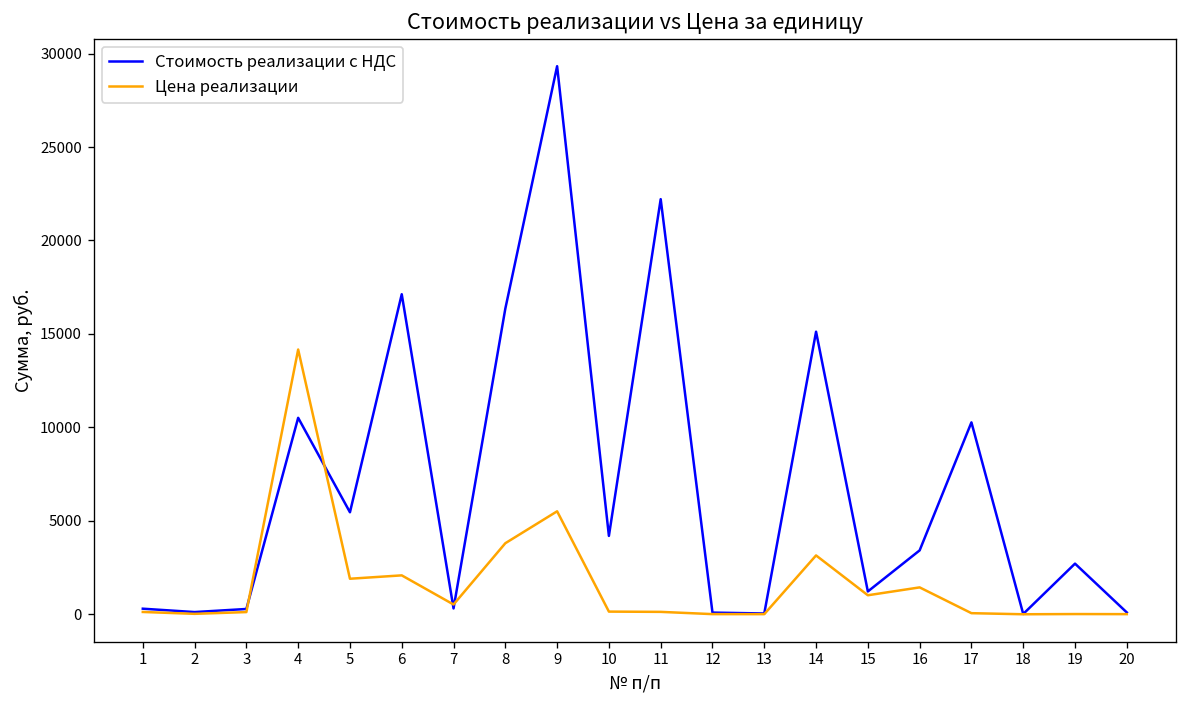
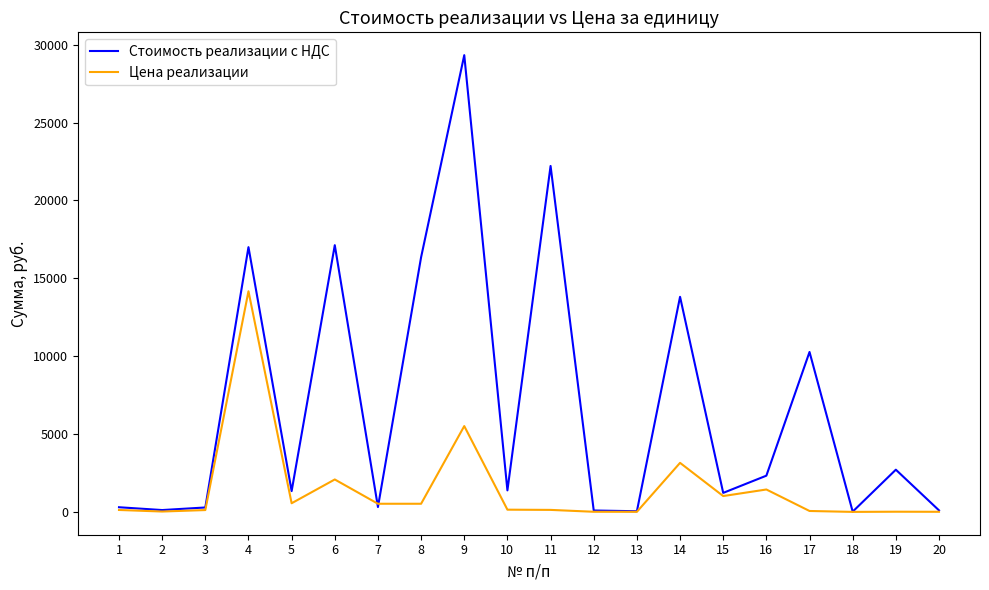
  {
    "Стоимость реализации с НДС": {
      "1": 300,
      "3": 300,
-     "4": 10500,
-     "5": 5500,
+     "4": 17000,
+     "5": 1300,
      "6": 17100,
      "7": 300,
      "8": 16400,
      "9": 29300,
-     "10": 4200,
+     "10": 1400,
      "11": 22200,
-     "14": 15100,
+     "14": 13800,
      "15": 1200,
-     "16": 3400,
+     "16": 2300,
      "17": 10300,
      "19": 2700
    },
    "Цена реализации": {
      "1": 100,
      "3": 100,
      "4": 14200,
-     "5": 1900,
+     "5": 600,
      "6": 2100,
      "7": 500,
-     "8": 3800,
+     "8": 500,
      "9": 5500,
      "10": 100,
      "11": 100,
      "14": 3200,
      "15": 1000,
      "16": 1400,
      "17": 100,
      "19": 0
    }
  }
